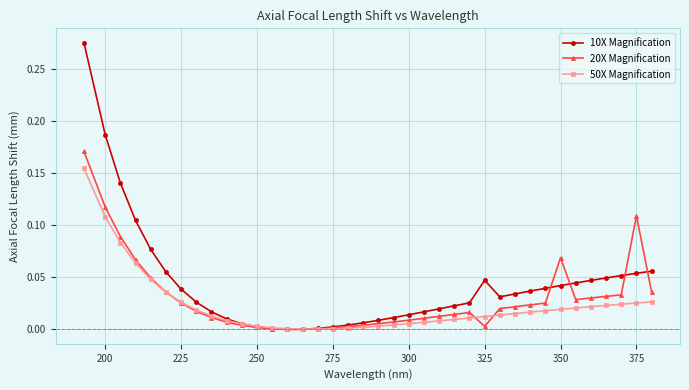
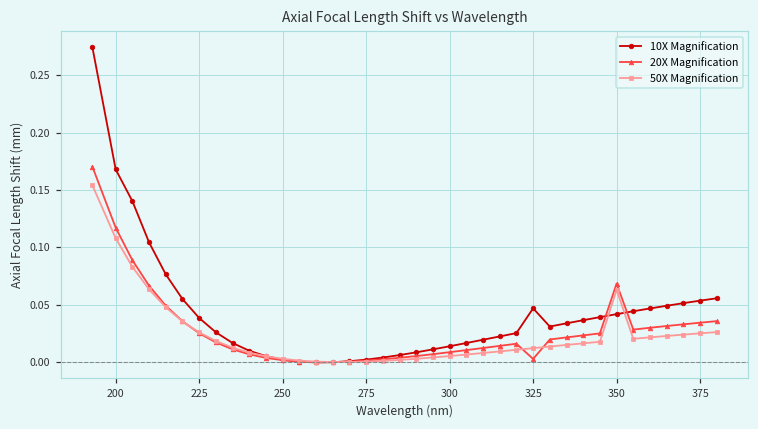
  {
    "10X Magnification": {
-     "200": 0.187,
+     "200": 0.168,
      "225": 0.038,
      "300": 0.014,
      "325": 0.047,
      "350": 0.042,
      "375": 0.054
    },
    "20X Magnification": {
      "200": 0.117,
      "300": 0.009,
      "325": 0.003,
      "350": 0.069,
-     "375": 0.109
+     "375": 0.034
    },
    "50X Magnification": {
      "200": 0.108,
      "300": 0.005,
      "325": 0.012,
-     "350": 0.019,
+     "350": 0.063,
      "375": 0.025
    }
  }
